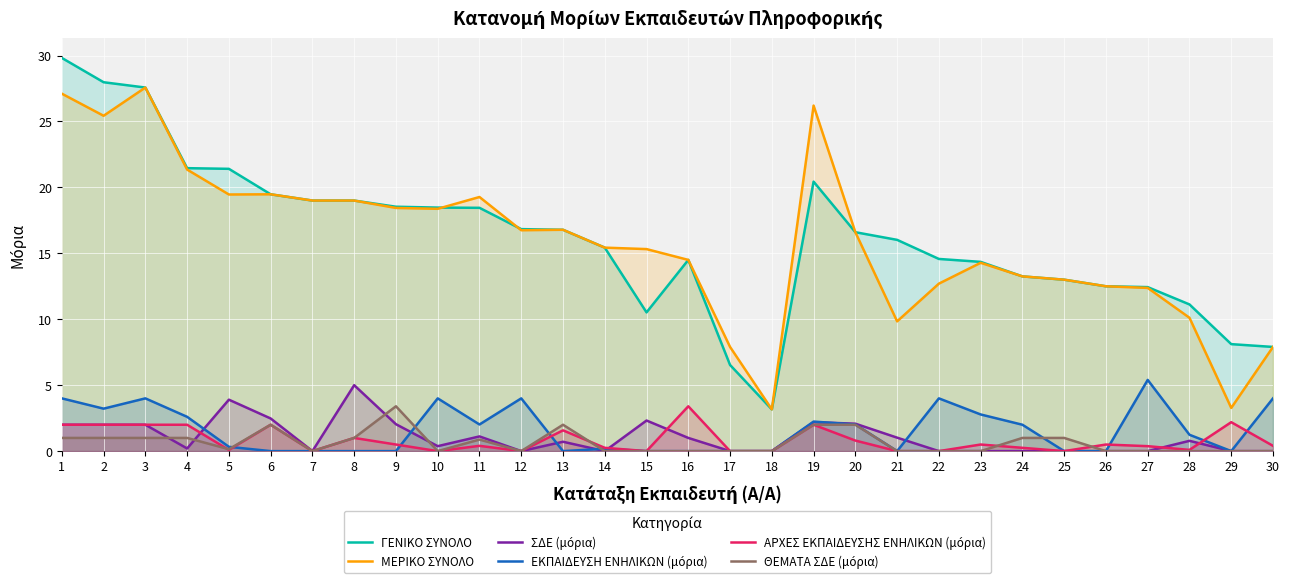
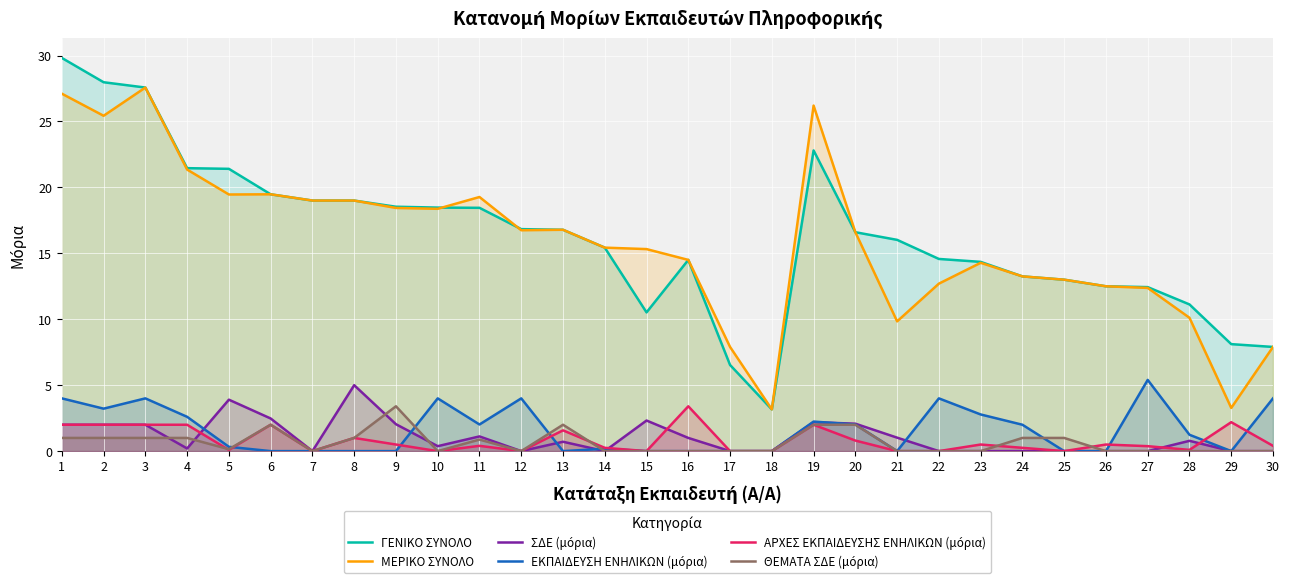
  {
    "ΓΕΝΙΚΟ ΣΥΝΟΛΟ": {
      "1": 29.8,
      "2": 28.0,
      "5": 21.4,
      "11": 18.5,
      "15": 10.5,
      "17": 6.5,
-     "19": 20.4,
+     "19": 22.8,
      "21": 16.0,
      "22": 14.6,
      "28": 11.1,
      "29": 8.1
    },
    "ΜΕΡΙΚΟ ΣΥΝΟΛΟ": {
      "1": 27.1,
      "2": 25.4,
      "5": 19.5,
      "11": 19.3,
      "15": 15.3,
      "17": 7.9,
      "19": 26.2,
      "21": 9.8,
      "22": 12.7,
      "28": 10.1,
      "29": 3.3
    },
    "ΣΔΕ (μόρια)": {
      "4": 0.2,
      "5": 3.9,
      "6": 2.5,
      "8": 5.0,
      "9": 2.0,
      "10": 0.4,
      "11": 1.1,
      "13": 0.7,
      "15": 2.3,
      "16": 1.0,
      "21": 1.0,
      "24": 0.0,
      "28": 0.8
    },
    "ΕΚΠΑΙΔΕΥΣΗ ΕΝΗΛΙΚΩΝ (μόρια)": {
      "1": 4.0,
      "2": 3.2,
      "3": 4.0,
      "4": 2.6,
      "6": 0.0,
      "8": 0.0,
      "9": 0.0,
      "10": 4.0,
      "11": 2.0,
      "12": 4.0,
      "13": 0.0,
      "22": 4.0,
      "23": 2.8,
      "24": 2.0,
      "27": 5.4,
      "28": 1.2,
      "30": 4.0
    },
    "ΑΡΧΕΣ ΕΚΠΑΙΔΕΥΣΗΣ ΕΝΗΛΙΚΩΝ (μόρια)": {
      "4": 2.0,
      "9": 0.5,
      "11": 0.4,
      "13": 1.6,
      "16": 3.4,
      "20": 0.8,
      "23": 0.5,
      "24": 0.3,
      "26": 0.5,
      "27": 0.4,
      "29": 2.2,
      "30": 0.4
    },
    "ΘΕΜΑΤΑ ΣΔΕ (μόρια)": {
      "1": 1.0,
      "2": 1.0,
      "3": 1.0,
      "4": 1.0,
      "9": 3.4,
      "11": 0.9,
      "13": 2.0,
      "24": 1.0,
      "25": 1.0
    }
  }
